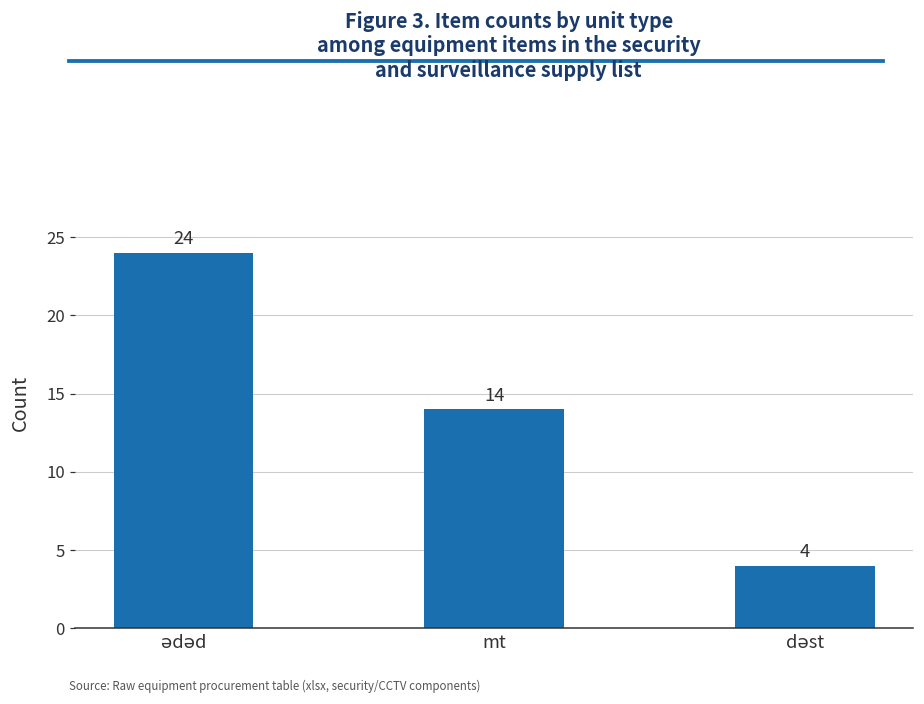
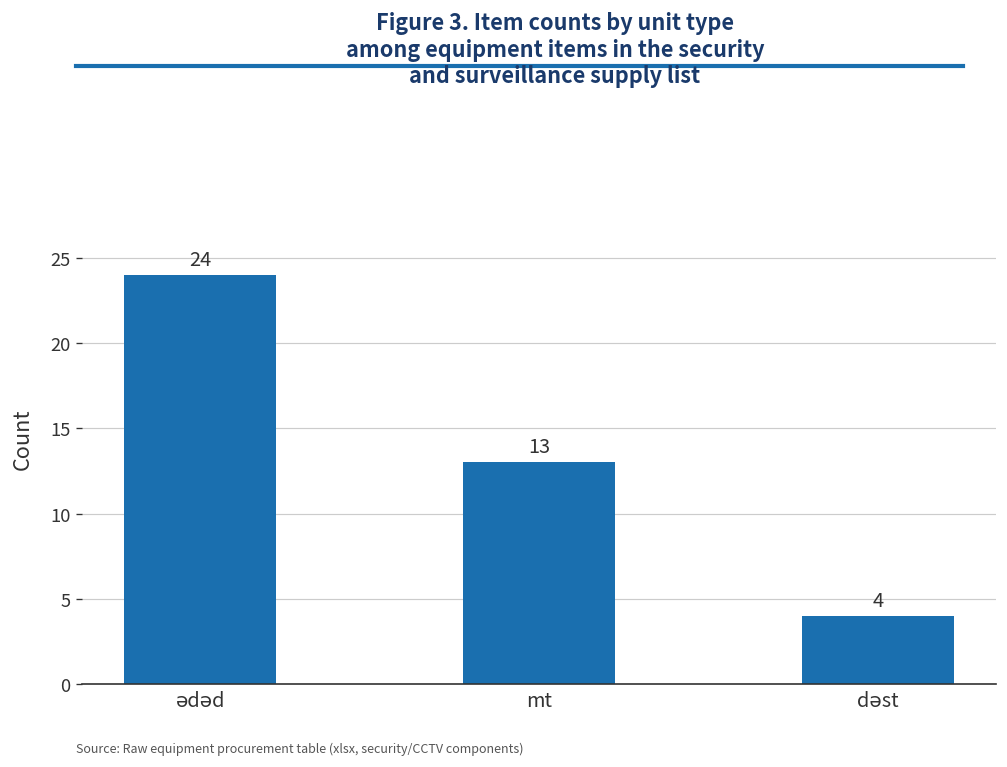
  {
    "ədəd": 24,
-   "mt": 14,
+   "mt": 13,
    "dəst": 4
  }
